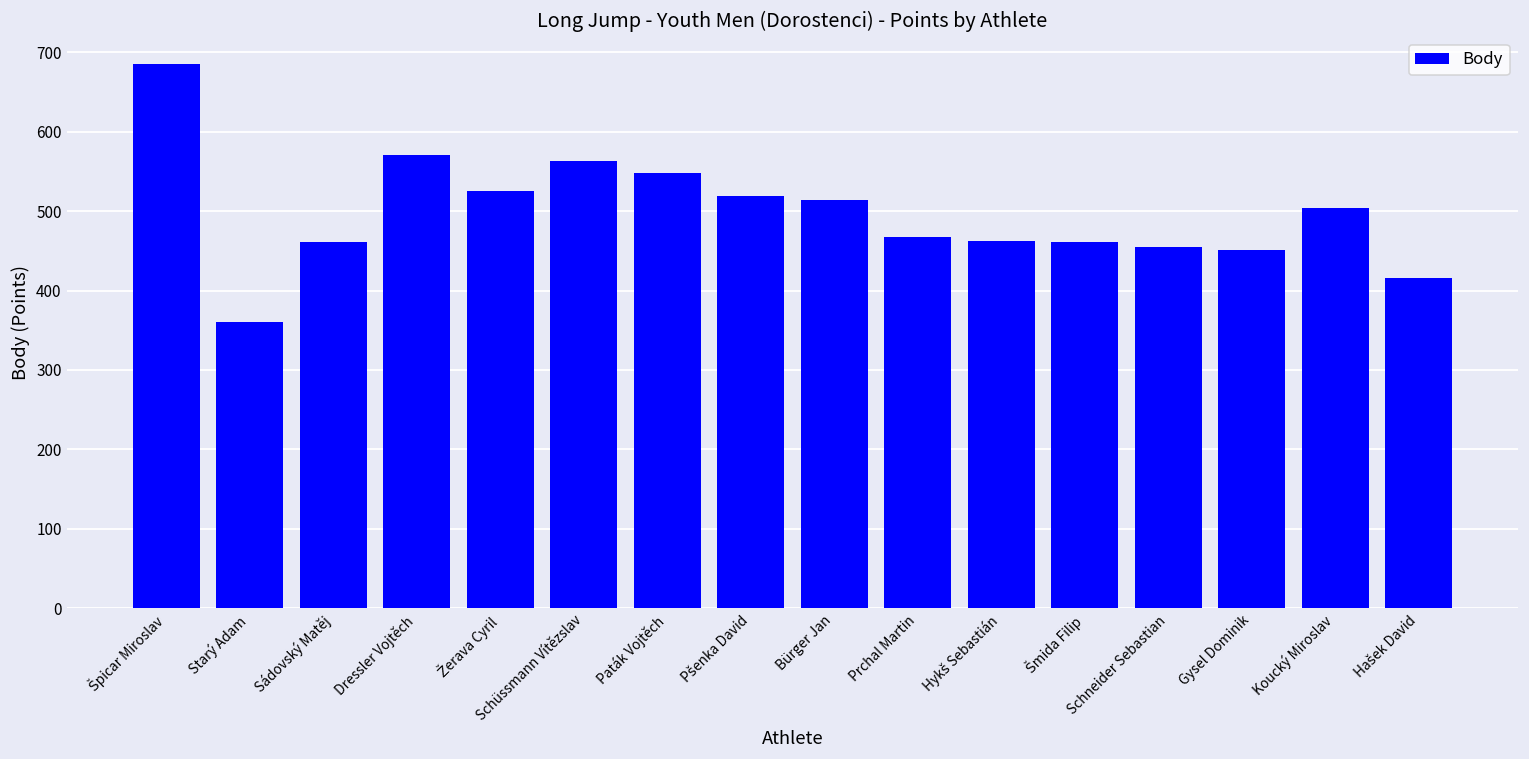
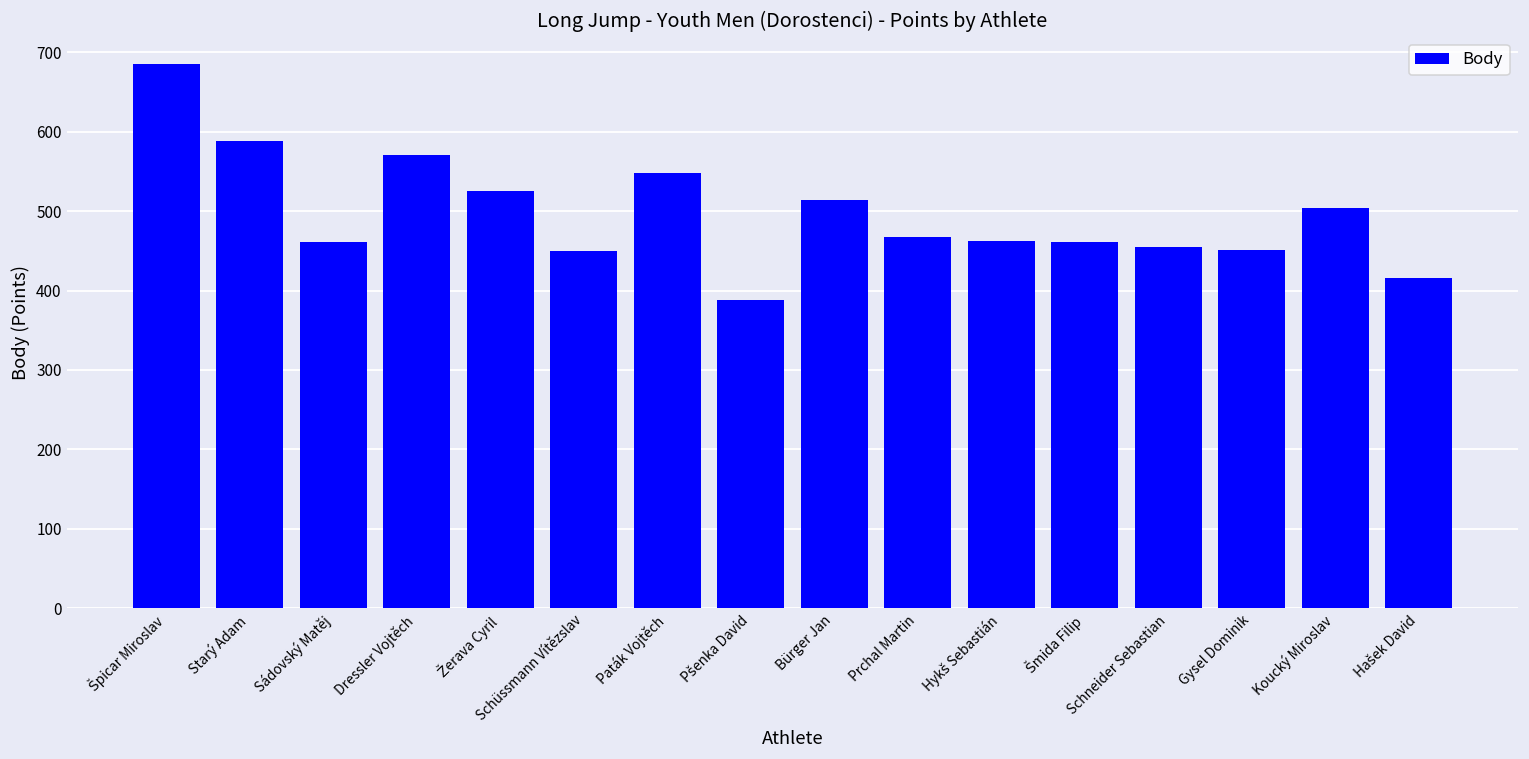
  {
    "Špicar Miroslav": 690,
-   "Starý Adam": 360,
+   "Starý Adam": 590,
    "Sádovský Matěj": 460,
    "Dressler Vojtěch": 570,
    "Žerava Cyril": 530,
-   "Schüssmann Vítězslav": 560,
+   "Schüssmann Vítězslav": 450,
    "Paták Vojtěch": 550,
-   "Pšenka David": 520,
+   "Pšenka David": 390,
    "Bürger Jan": 510,
    "Prchal Martin": 470,
    "Hykš Sebastián": 460,
    "Šmida Filip": 460,
    "Schneider Sebastian": 460,
    "Gysel Dominik": 450,
    "Koucký Miroslav": 500,
    "Hašek David": 420
  }
